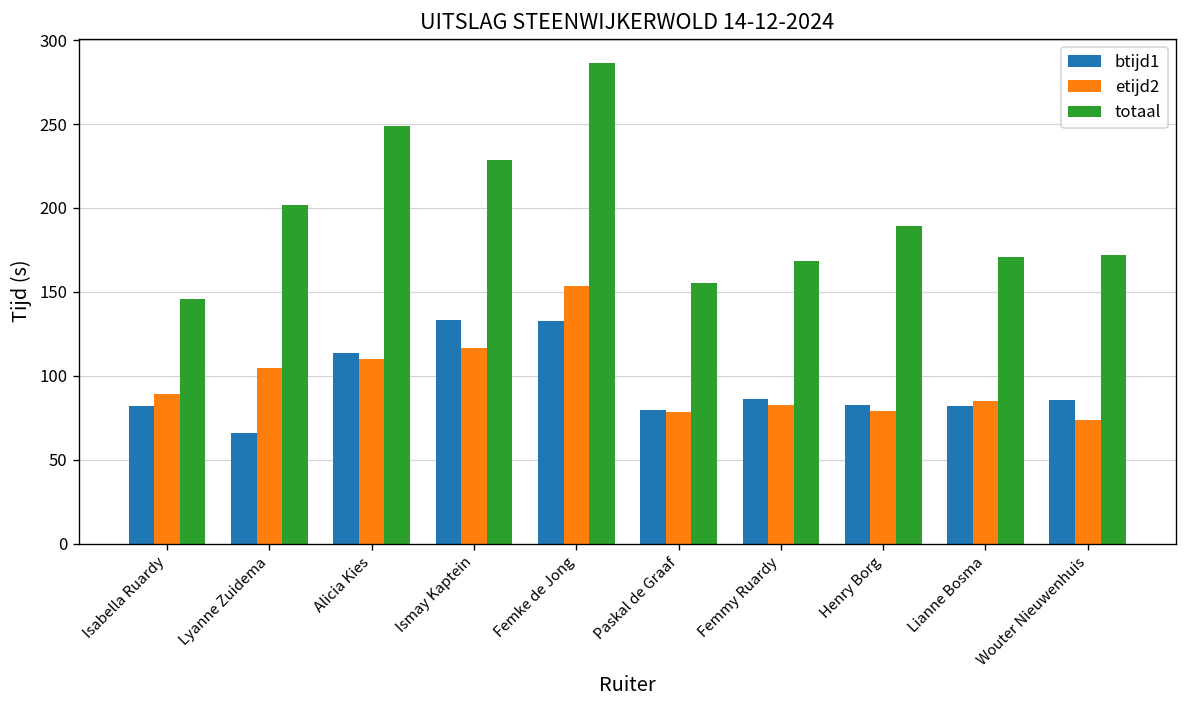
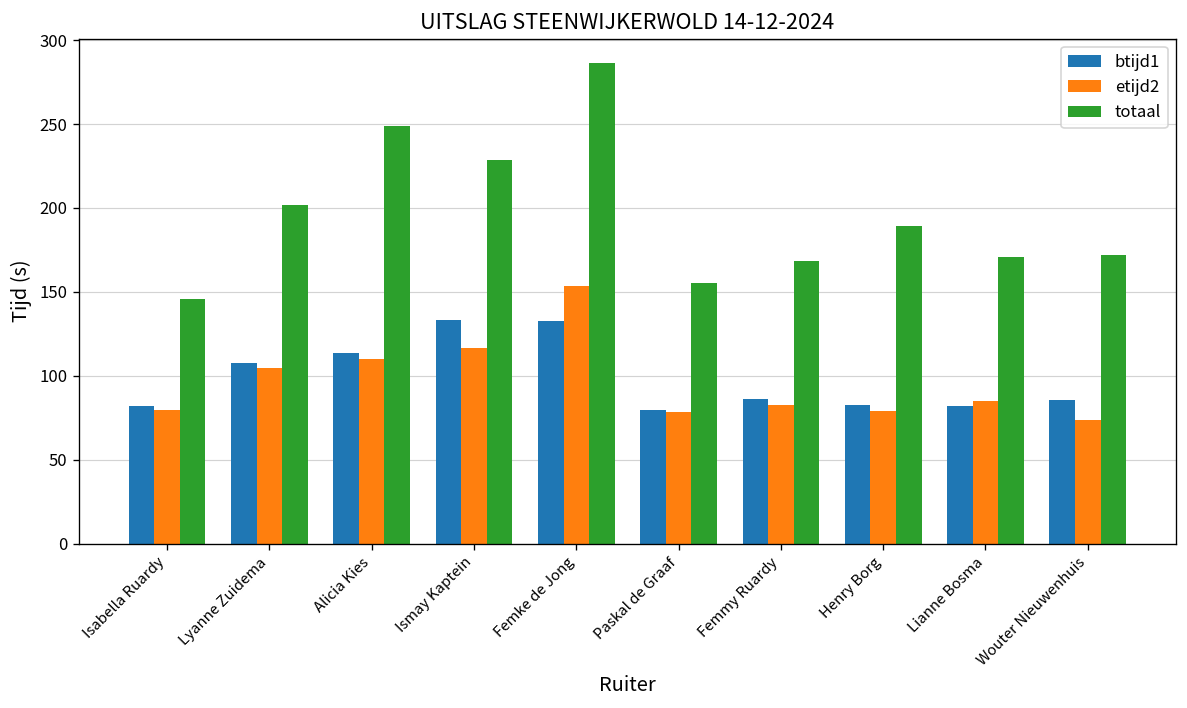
  {
    "btijd1": {
      "Isabella Ruardy": 82,
-     "Lyanne Zuidema": 66,
+     "Lyanne Zuidema": 108,
      "Alicia Kies": 113,
      "Ismay Kaptein": 133,
      "Femke de Jong": 133,
      "Paskal de Graaf": 80,
      "Femmy Ruardy": 86,
      "Henry Borg": 83,
      "Lianne Bosma": 82,
      "Wouter Nieuwenhuis": 85
    },
    "etijd2": {
-     "Isabella Ruardy": 89,
+     "Isabella Ruardy": 80,
      "Lyanne Zuidema": 105,
      "Alicia Kies": 110,
      "Ismay Kaptein": 117,
      "Femke de Jong": 154,
      "Paskal de Graaf": 79,
      "Femmy Ruardy": 83,
      "Henry Borg": 79,
      "Lianne Bosma": 85,
      "Wouter Nieuwenhuis": 74
    },
    "totaal": {
      "Isabella Ruardy": 146,
      "Lyanne Zuidema": 202,
      "Alicia Kies": 249,
      "Ismay Kaptein": 228,
      "Femke de Jong": 286,
      "Paskal de Graaf": 155,
      "Femmy Ruardy": 169,
      "Henry Borg": 189,
      "Lianne Bosma": 171,
      "Wouter Nieuwenhuis": 172
    }
  }
